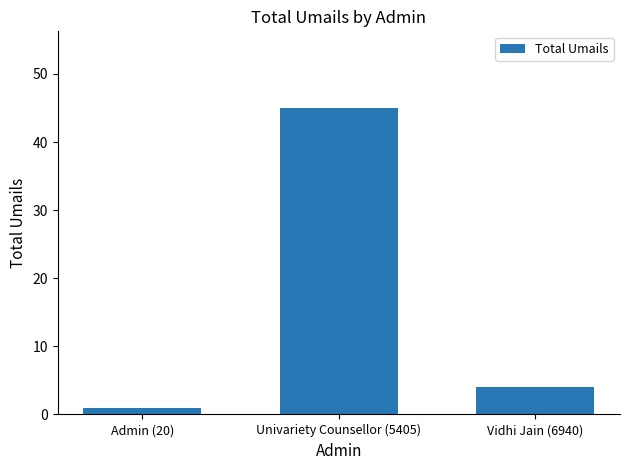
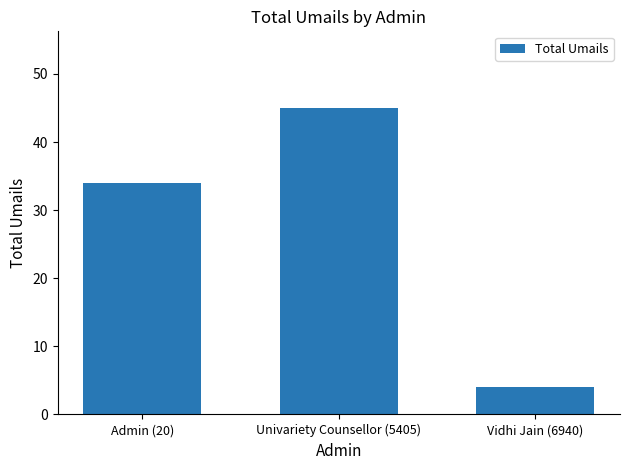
  {
-   "Admin (20)": 1,
+   "Admin (20)": 34,
    "Univariety Counsellor (5405)": 45,
    "Vidhi Jain (6940)": 4
  }
